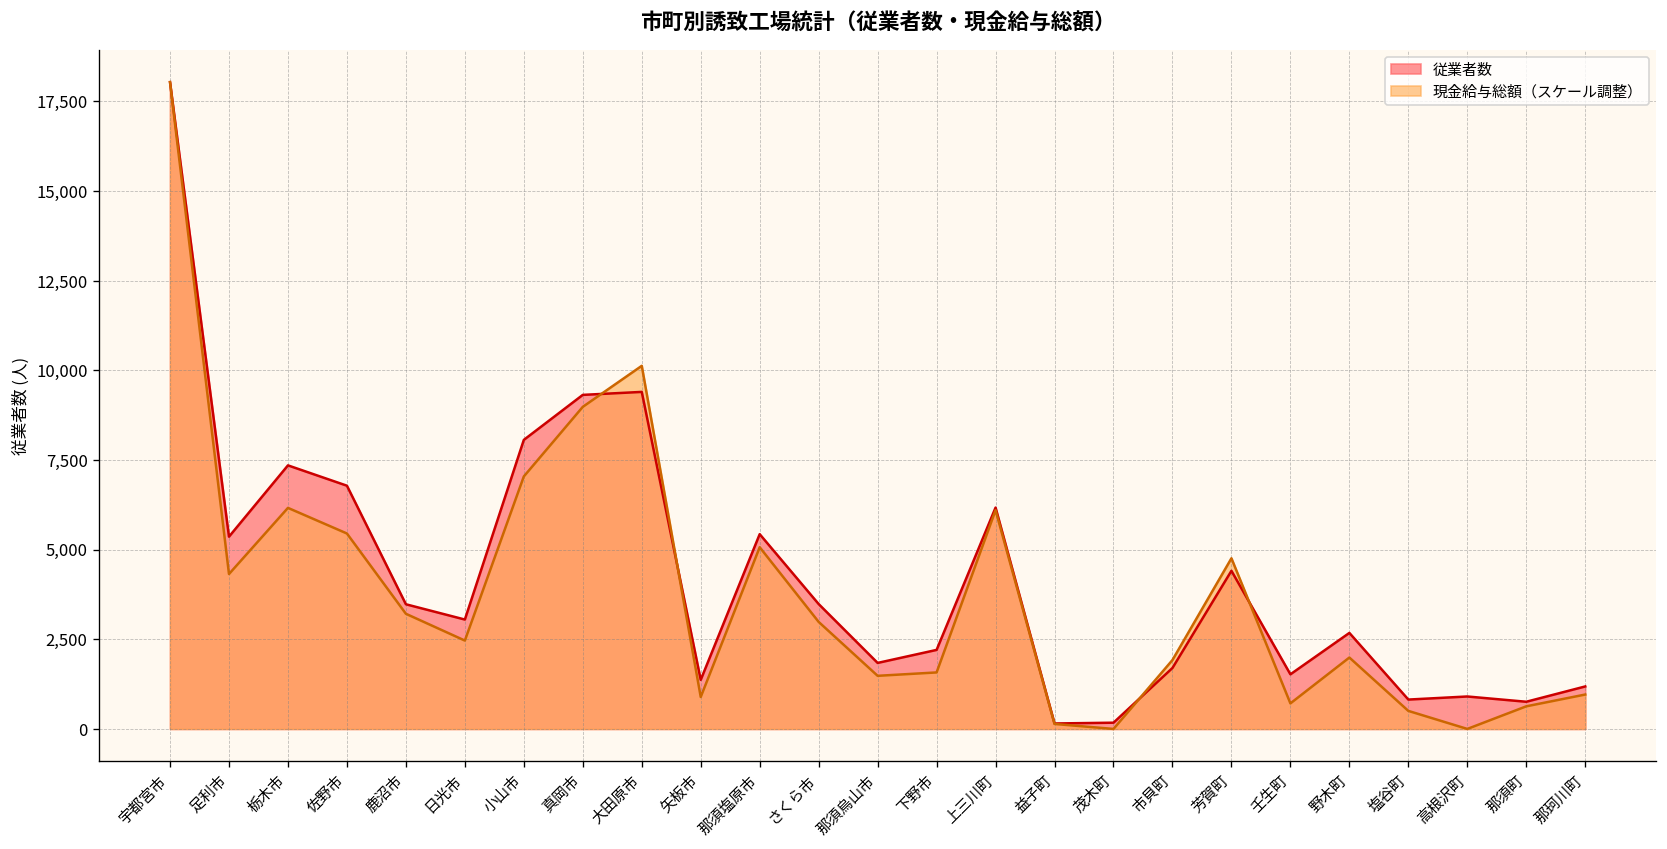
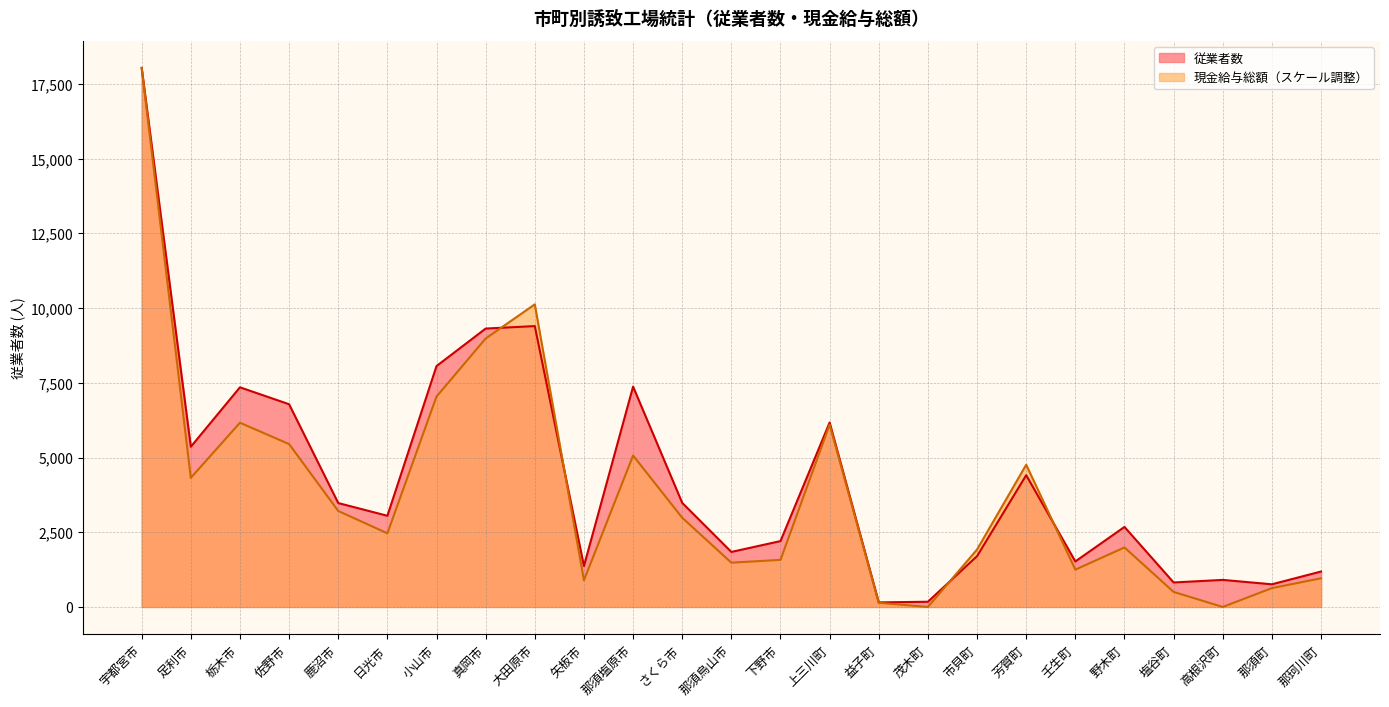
  {
    "従業者数": {
      "足利市": "5,400",
      "栃木市": "7,400",
      "佐野市": "6,800",
      "鹿沼市": "3,500",
      "日光市": "3,100",
      "小山市": "8,100",
      "真岡市": "9,300",
      "大田原市": "9,400",
      "矢板市": "1,400",
-     "那須塩原市": "5,400",
+     "那須塩原市": "7,400",
      "さくら市": "3,500",
      "那須烏山市": "1,800",
      "下野市": "2,200",
      "茂木町": "200",
      "市貝町": "1,700",
      "芳賀町": "4,400",
      "壬生町": "1,500",
      "野木町": "2,700",
      "塩谷町": "800",
      "高根沢町": "900",
      "那須町": "800",
      "那珂川町": "1,200"
    },
    "現金給与総額（スケール調整）": {
      "足利市": "4,300",
      "栃木市": "6,200",
      "佐野市": "5,500",
      "鹿沼市": "3,200",
      "日光市": "2,500",
      "小山市": "7,000",
      "真岡市": "9,000",
      "大田原市": "10,100",
      "矢板市": "900",
      "那須塩原市": "5,100",
      "さくら市": "3,000",
      "那須烏山市": "1,500",
      "下野市": "1,600",
      "茂木町": "0",
      "市貝町": "1,900",
      "芳賀町": "4,800",
-     "壬生町": "700",
+     "壬生町": "1,200",
      "野木町": "2,000",
      "塩谷町": "500",
      "高根沢町": "0",
      "那須町": "600",
      "那珂川町": "1,000"
    }
  }
